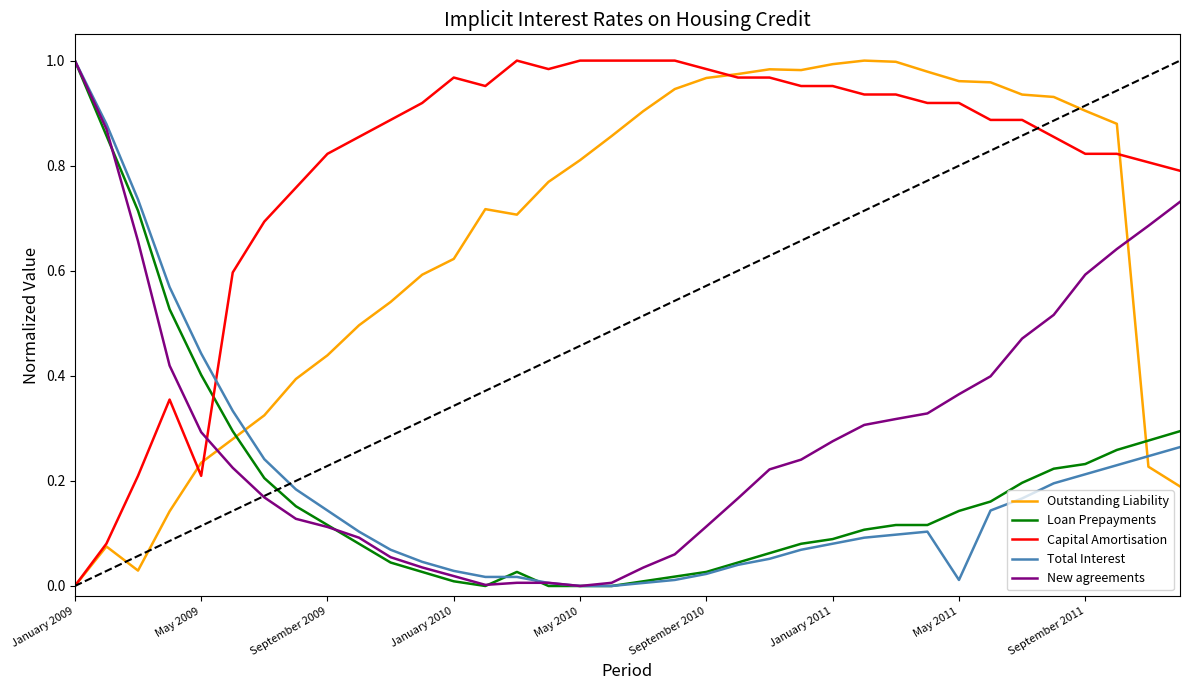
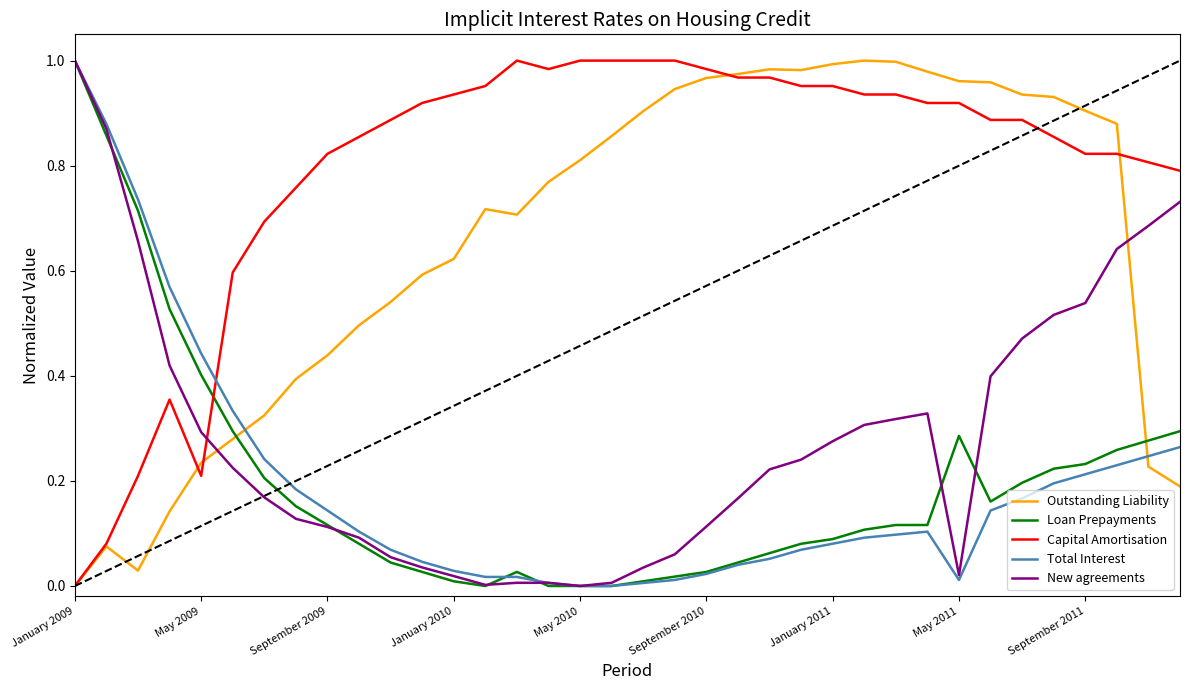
  {
    "Outstanding Liability": {
      "May 2009": 0.23,
      "September 2009": 0.44,
      "January 2010": 0.62,
      "May 2010": 0.81,
      "September 2010": 0.97,
      "January 2011": 0.99,
      "May 2011": 0.96,
      "September 2011": 0.90
    },
    "Loan Prepayments": {
      "May 2009": 0.40,
      "January 2010": 0.01,
      "January 2011": 0.09,
-     "May 2011": 0.14,
+     "May 2011": 0.29,
      "September 2011": 0.23
    },
    "Capital Amortisation": {
      "May 2009": 0.21,
      "September 2009": 0.82,
-     "January 2010": 0.97,
+     "January 2010": 0.94,
      "May 2010": 1.00,
      "September 2010": 0.98,
      "January 2011": 0.95,
      "May 2011": 0.92,
      "September 2011": 0.82
    },
    "Total Interest": {
      "May 2009": 0.44,
      "September 2009": 0.14,
      "January 2010": 0.03,
      "January 2011": 0.08,
      "May 2011": 0.01,
      "September 2011": 0.21
    },
    "New agreements": {
      "May 2009": 0.29,
      "January 2010": 0.02,
      "September 2010": 0.11,
      "January 2011": 0.28,
-     "May 2011": 0.36,
-     "September 2011": 0.59
+     "May 2011": 0.02,
+     "September 2011": 0.54
    }
  }
